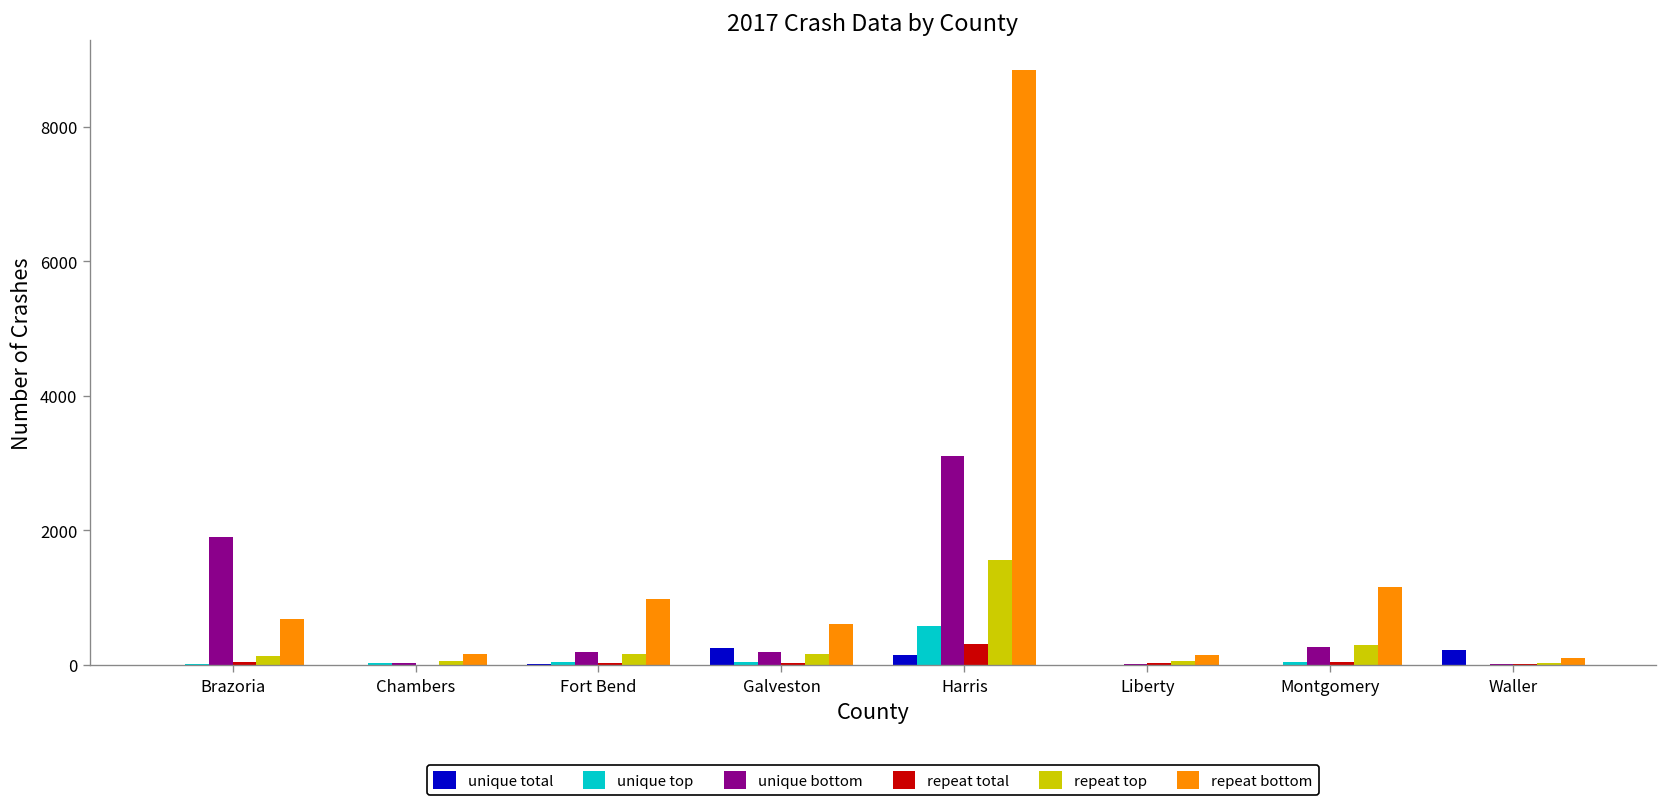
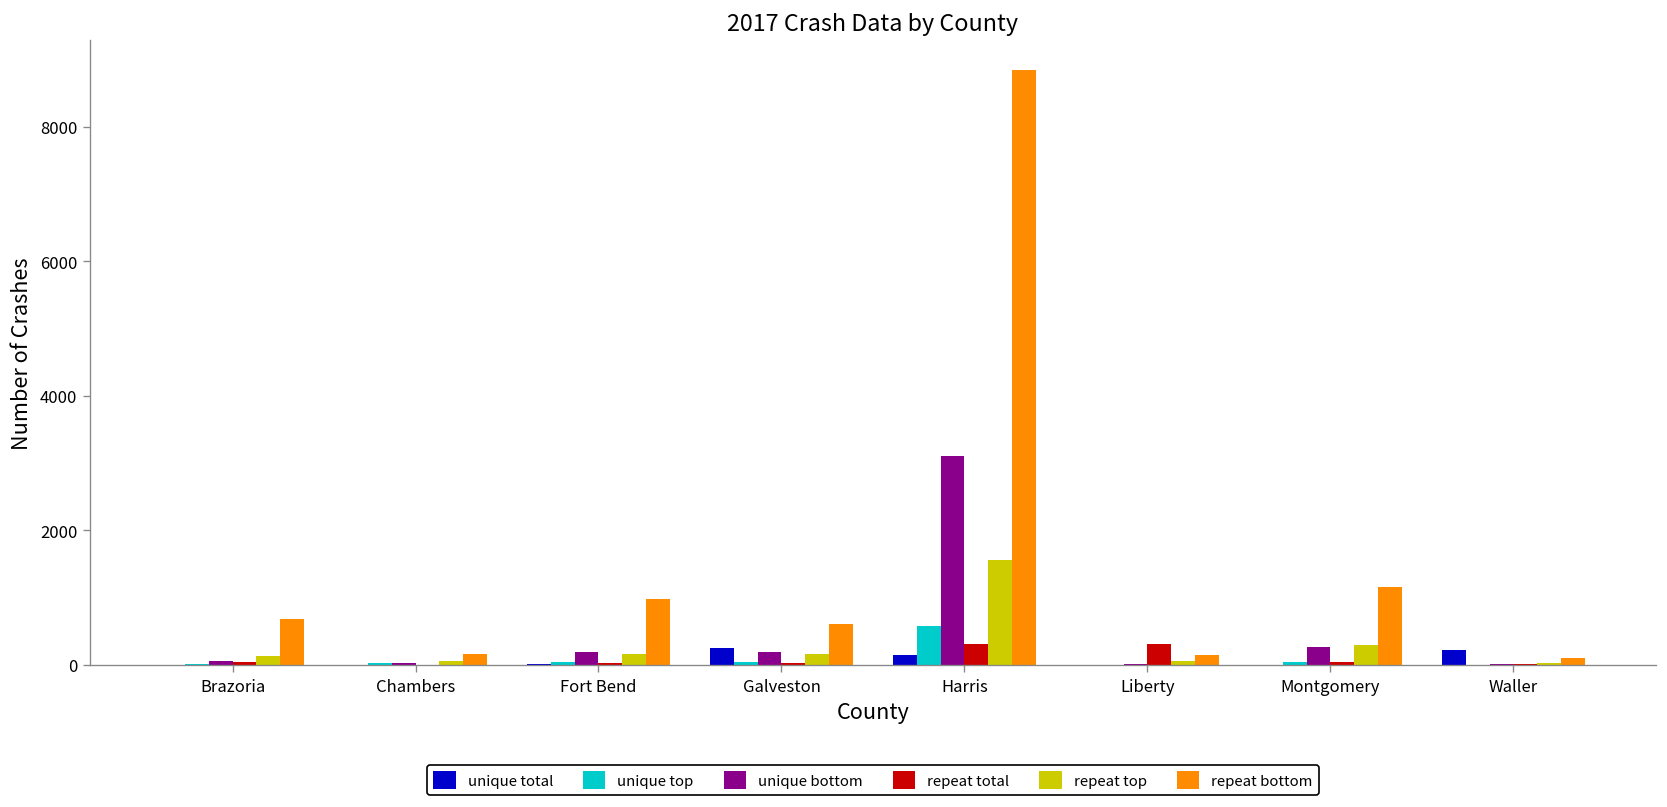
  {
    "unique total": {
      "Galveston": 300,
      "Harris": 100,
      "Waller": 200
    },
    "unique top": {
      "Harris": 600
    },
    "unique bottom": {
-     "Brazoria": 1900,
+     "Brazoria": 100,
      "Fort Bend": 200,
      "Galveston": 200,
      "Harris": 3100,
      "Montgomery": 300
    },
    "repeat total": {
      "Harris": 300,
-     "Liberty": 0,
+     "Liberty": 300,
      "Montgomery": 0
    },
    "repeat top": {
      "Brazoria": 100,
      "Chambers": 100,
      "Fort Bend": 200,
      "Galveston": 200,
      "Harris": 1600,
      "Liberty": 100,
      "Montgomery": 300
    },
    "repeat bottom": {
      "Brazoria": 700,
      "Chambers": 200,
      "Fort Bend": 1000,
      "Galveston": 600,
      "Harris": 8800,
      "Liberty": 200,
      "Montgomery": 1200,
      "Waller": 100
    }
  }
